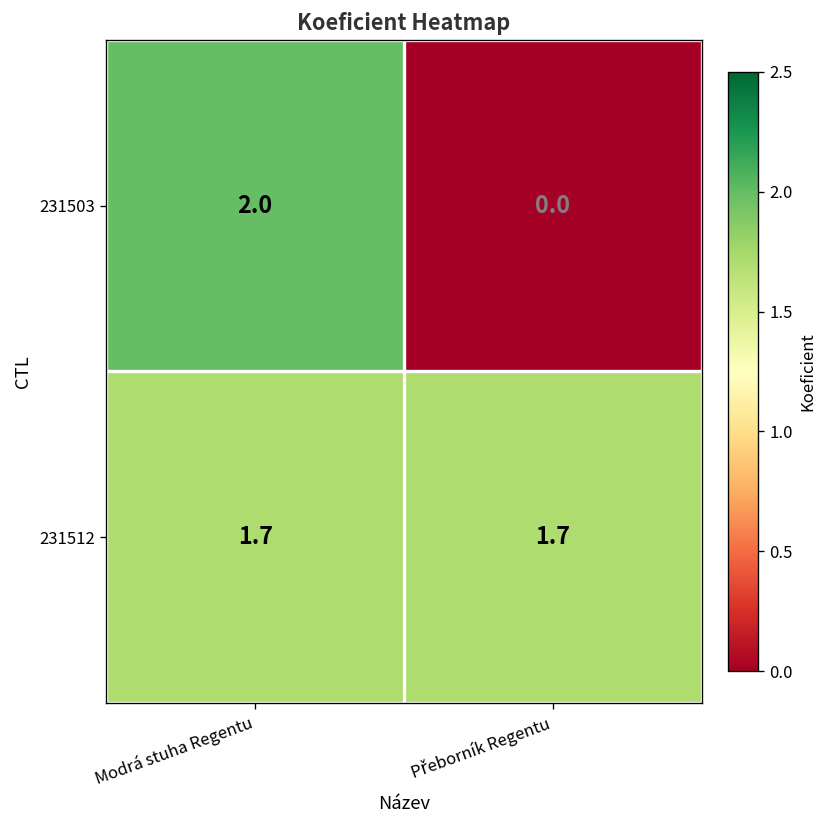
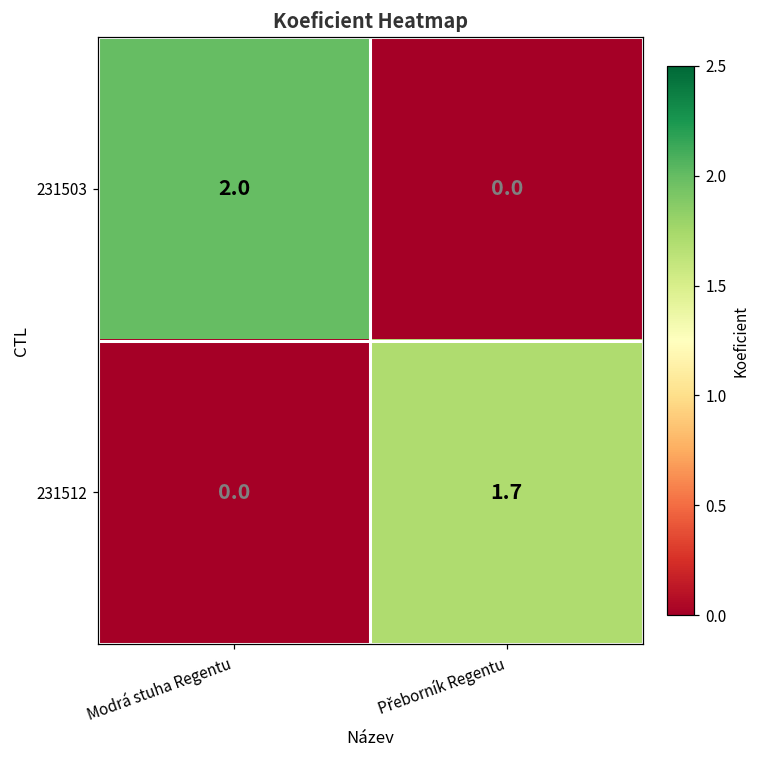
  {
    "231503": {
      "Modrá stuha Regentu": 2.0,
      "Přeborník Regentu": 0.0
    },
    "231512": {
-     "Modrá stuha Regentu": 1.7,
+     "Modrá stuha Regentu": 0.0,
      "Přeborník Regentu": 1.7
    }
  }
